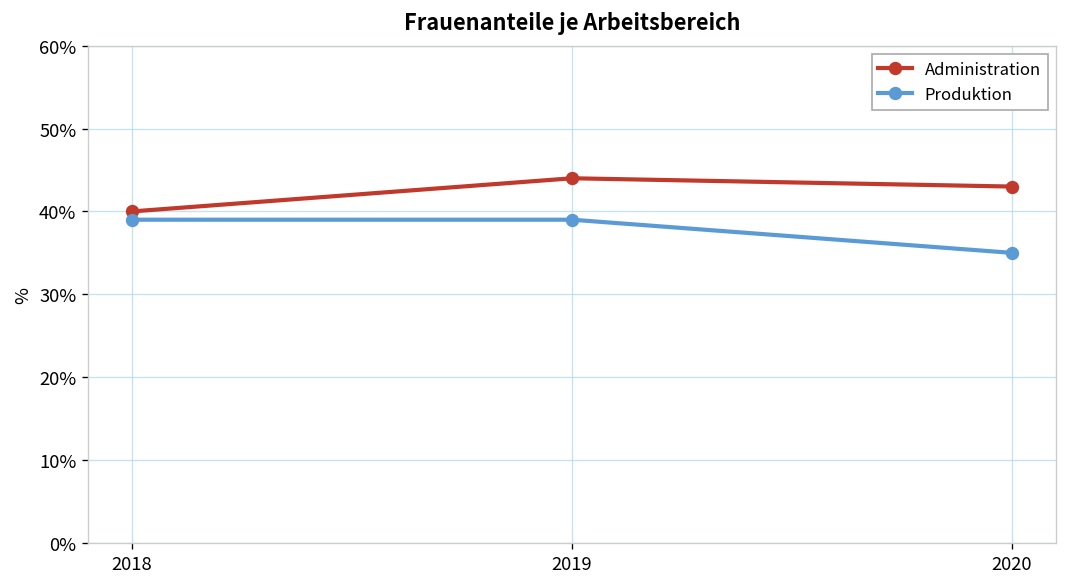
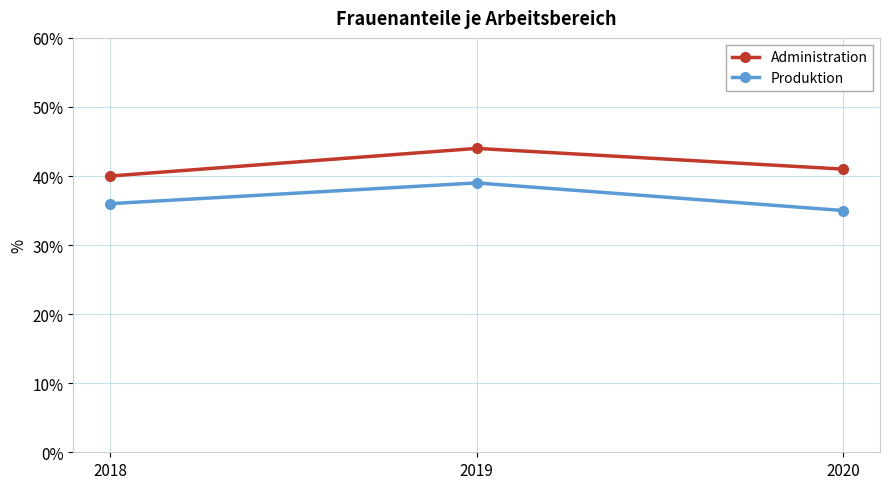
  {
    "Administration": {
      "2018": "40%",
      "2019": "44%",
-     "2020": "43%"
+     "2020": "41%"
    },
    "Produktion": {
-     "2018": "39%",
+     "2018": "36%",
      "2019": "39%",
      "2020": "35%"
    }
  }
